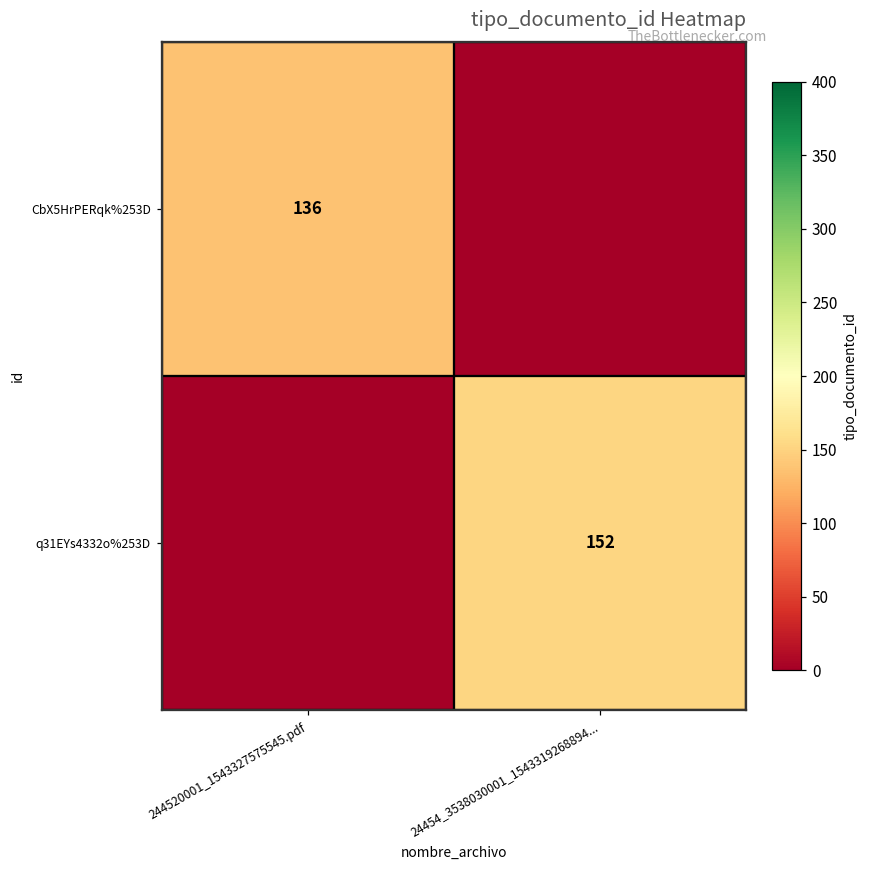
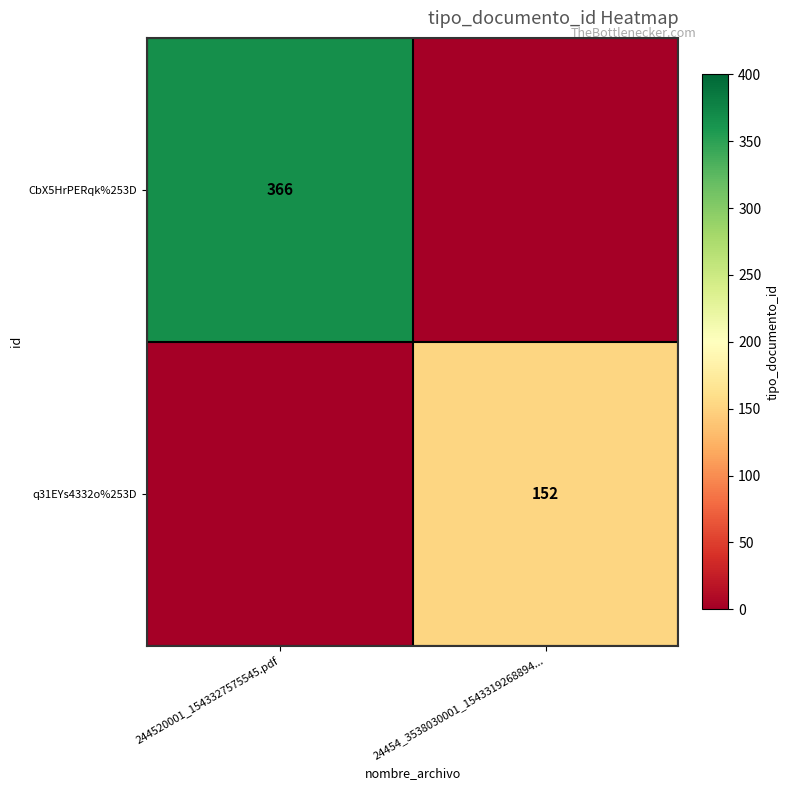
  {
    "CbX5HrPERqk%253D": {
-     "244520001_1543327575545.pdf": 136
+     "244520001_1543327575545.pdf": 366
    },
    "q31EYs4332o%253D": {
      "24454_3538030001_1543319268894...": 152
    }
  }
